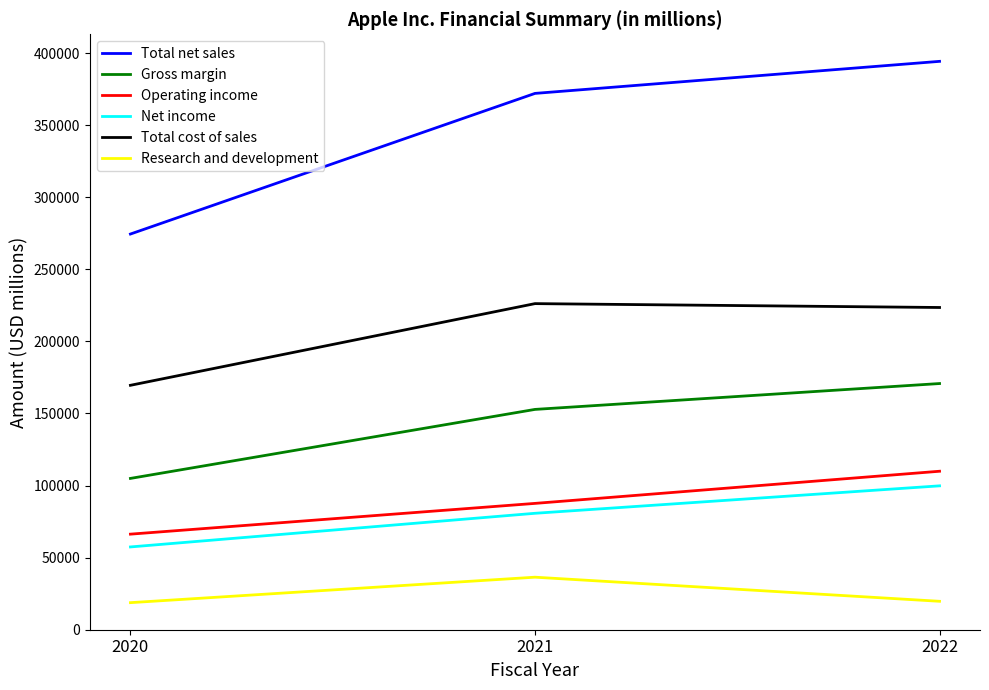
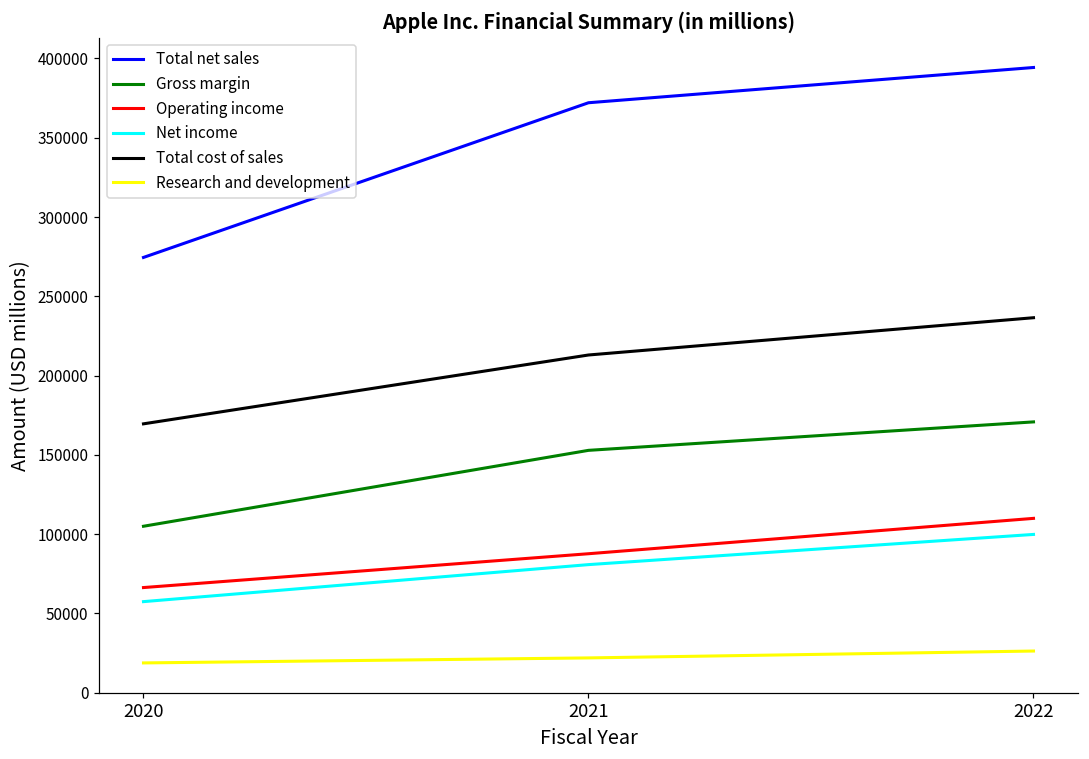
  {
    "Total net sales": {
      "2020": 275000,
      "2021": 372000,
      "2022": 394000
    },
    "Gross margin": {
      "2020": 105000,
      "2021": 153000,
      "2022": 171000
    },
    "Operating income": {
      "2020": 66000,
      "2021": 88000,
      "2022": 110000
    },
    "Net income": {
      "2020": 57000,
      "2021": 81000,
      "2022": 100000
    },
    "Total cost of sales": {
      "2020": 170000,
-     "2021": 226000,
-     "2022": 224000
+     "2021": 213000,
+     "2022": 236000
    },
    "Research and development": {
      "2020": 19000,
-     "2021": 36000,
-     "2022": 20000
+     "2021": 22000,
+     "2022": 26000
    }
  }
